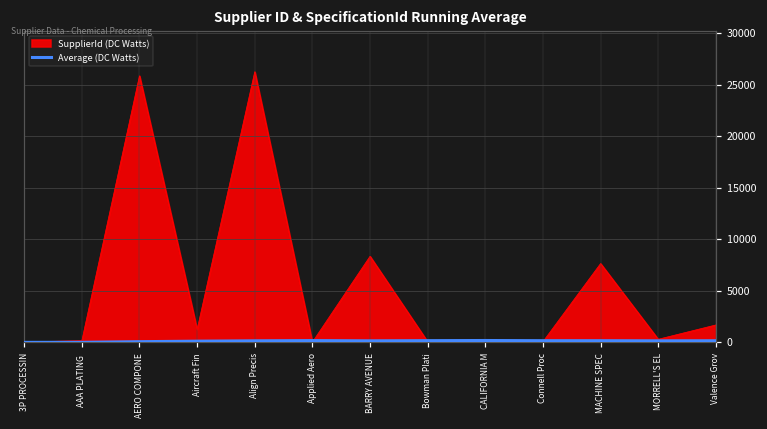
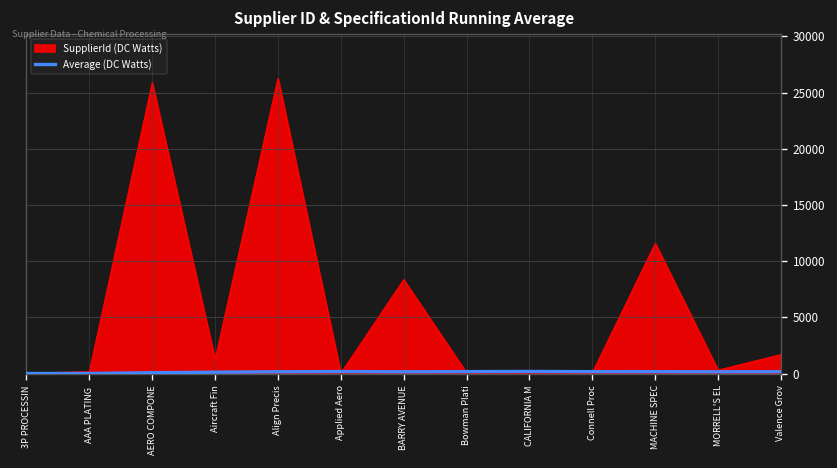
  {
    "SupplierId (DC Watts)": {
      "AERO COMPONE": 26000,
      "Aircraft Fin": 1000,
      "Align Precis": 26000,
      "BARRY AVENUE": 8000,
-     "MACHINE SPEC": 8000,
+     "MACHINE SPEC": 12000,
      "Valence Grov": 2000
    },
    "Average (DC Watts)": {
      "AERO COMPONE": 0,
      "Aircraft Fin": 0,
      "Align Precis": 0,
      "BARRY AVENUE": 0,
      "MACHINE SPEC": 0,
      "Valence Grov": 0
    }
  }
